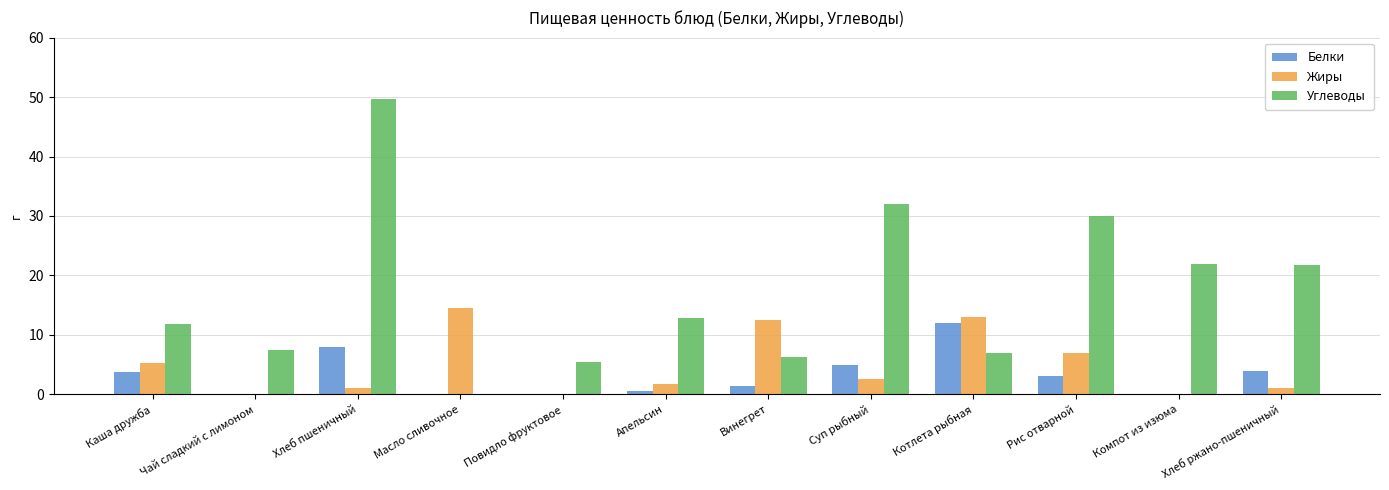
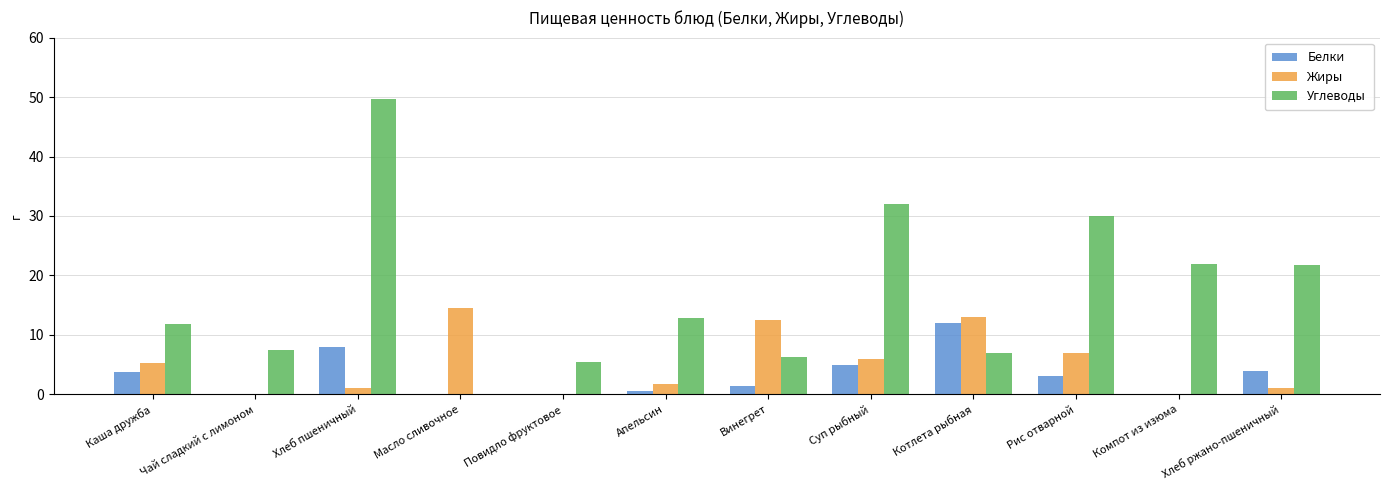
  {
    "Белки": {
      "Каша дружба": 4,
      "Чай сладкий с лимоном": 0,
      "Хлеб пшеничный": 8,
      "Повидло фруктовое": 0,
      "Апельсин": 1,
      "Винегрет": 1,
      "Суп рыбный": 5,
      "Котлета рыбная": 12,
      "Рис отварной": 3,
      "Компот из изюма": 0,
      "Хлеб ржано-пшеничный": 4
    },
    "Жиры": {
      "Каша дружба": 5,
      "Чай сладкий с лимоном": 0,
      "Хлеб пшеничный": 1,
      "Масло сливочное": 15,
      "Повидло фруктовое": 0,
      "Апельсин": 2,
      "Винегрет": 13,
-     "Суп рыбный": 3,
+     "Суп рыбный": 6,
      "Котлета рыбная": 13,
      "Рис отварной": 7,
      "Компот из изюма": 0,
      "Хлеб ржано-пшеничный": 1
    },
    "Углеводы": {
      "Каша дружба": 12,
      "Чай сладкий с лимоном": 8,
      "Хлеб пшеничный": 50,
      "Повидло фруктовое": 5,
      "Апельсин": 13,
      "Винегрет": 6,
      "Суп рыбный": 32,
      "Котлета рыбная": 7,
      "Рис отварной": 30,
      "Компот из изюма": 22,
      "Хлеб ржано-пшеничный": 22
    }
  }
